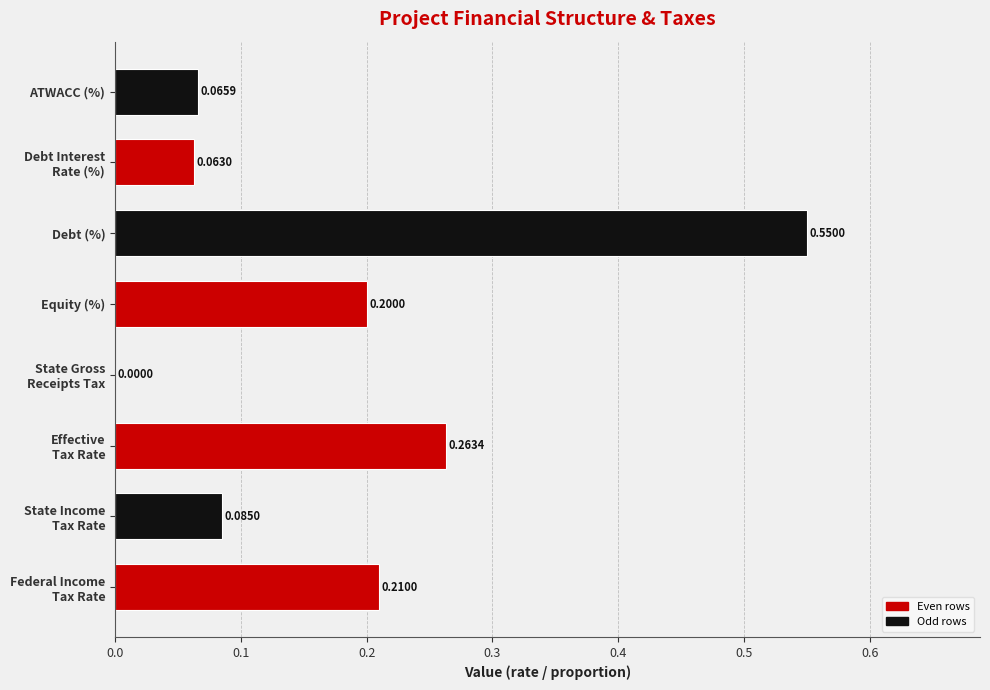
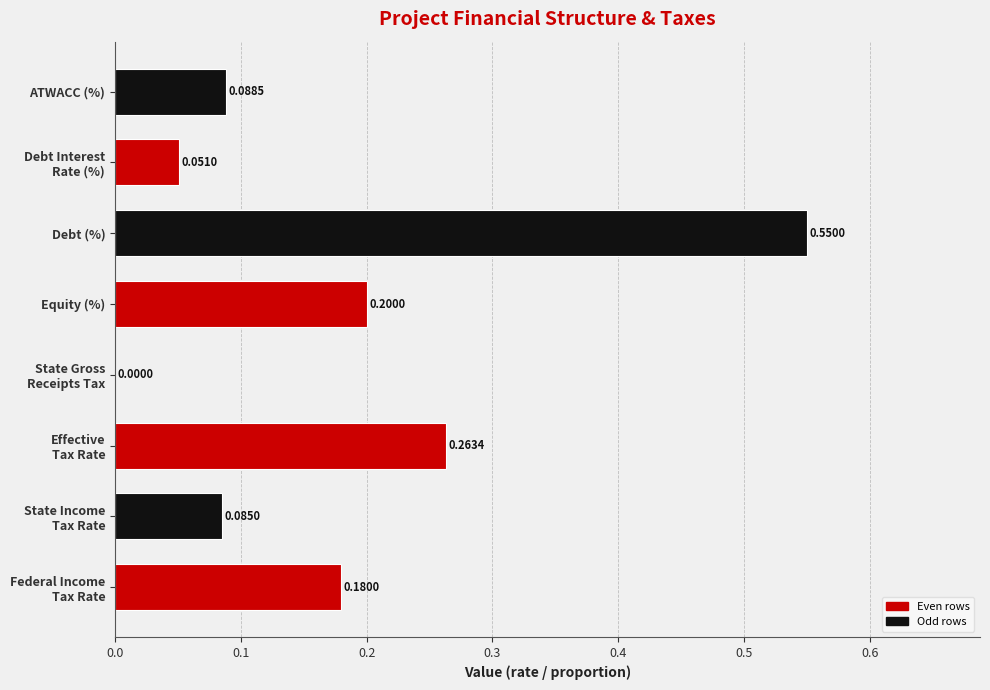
  {
-   "ATWACC (%)": 0.0659,
-   "Debt Interest Rate (%)": 0.0630,
+   "ATWACC (%)": 0.0885,
+   "Debt Interest Rate (%)": 0.0510,
    "Debt (%)": 0.5500,
    "Equity (%)": 0.2000,
    "State Gross Receipts Tax": 0.0000,
    "Effective Tax Rate": 0.2634,
    "State Income Tax Rate": 0.0850,
-   "Federal Income Tax Rate": 0.2100
+   "Federal Income Tax Rate": 0.1800
  }
